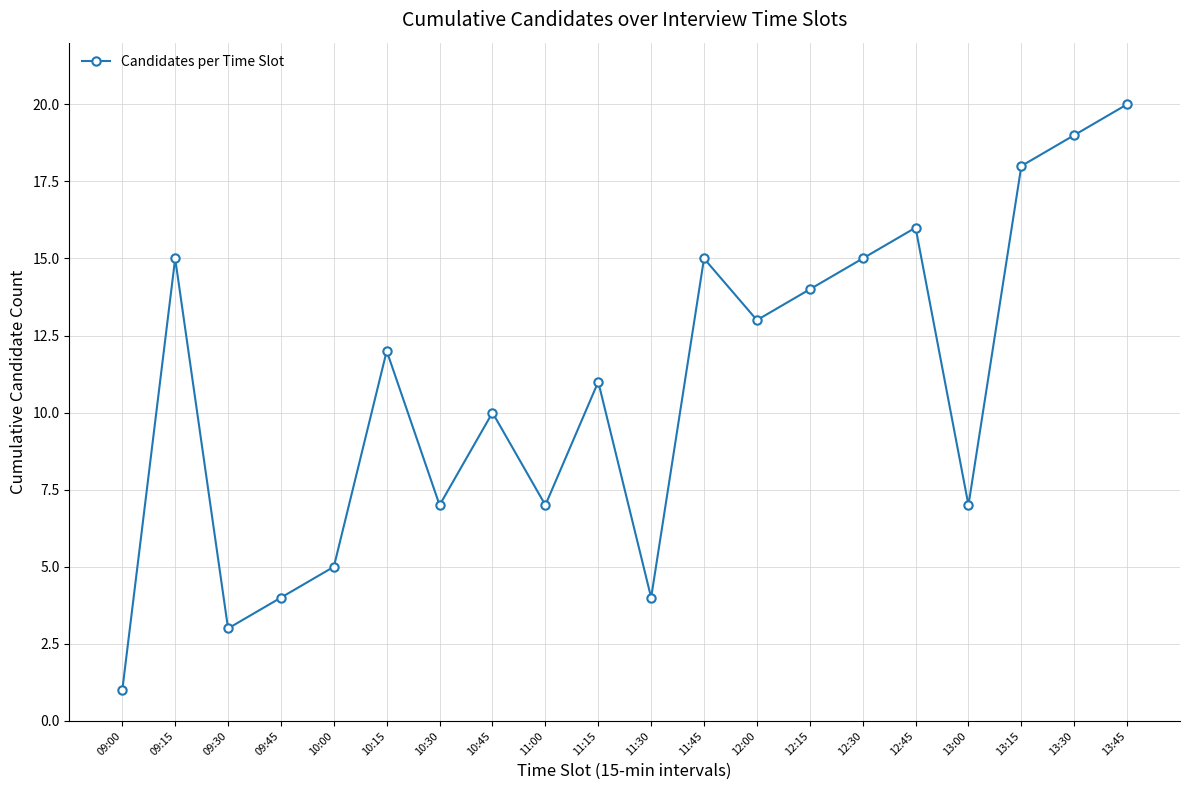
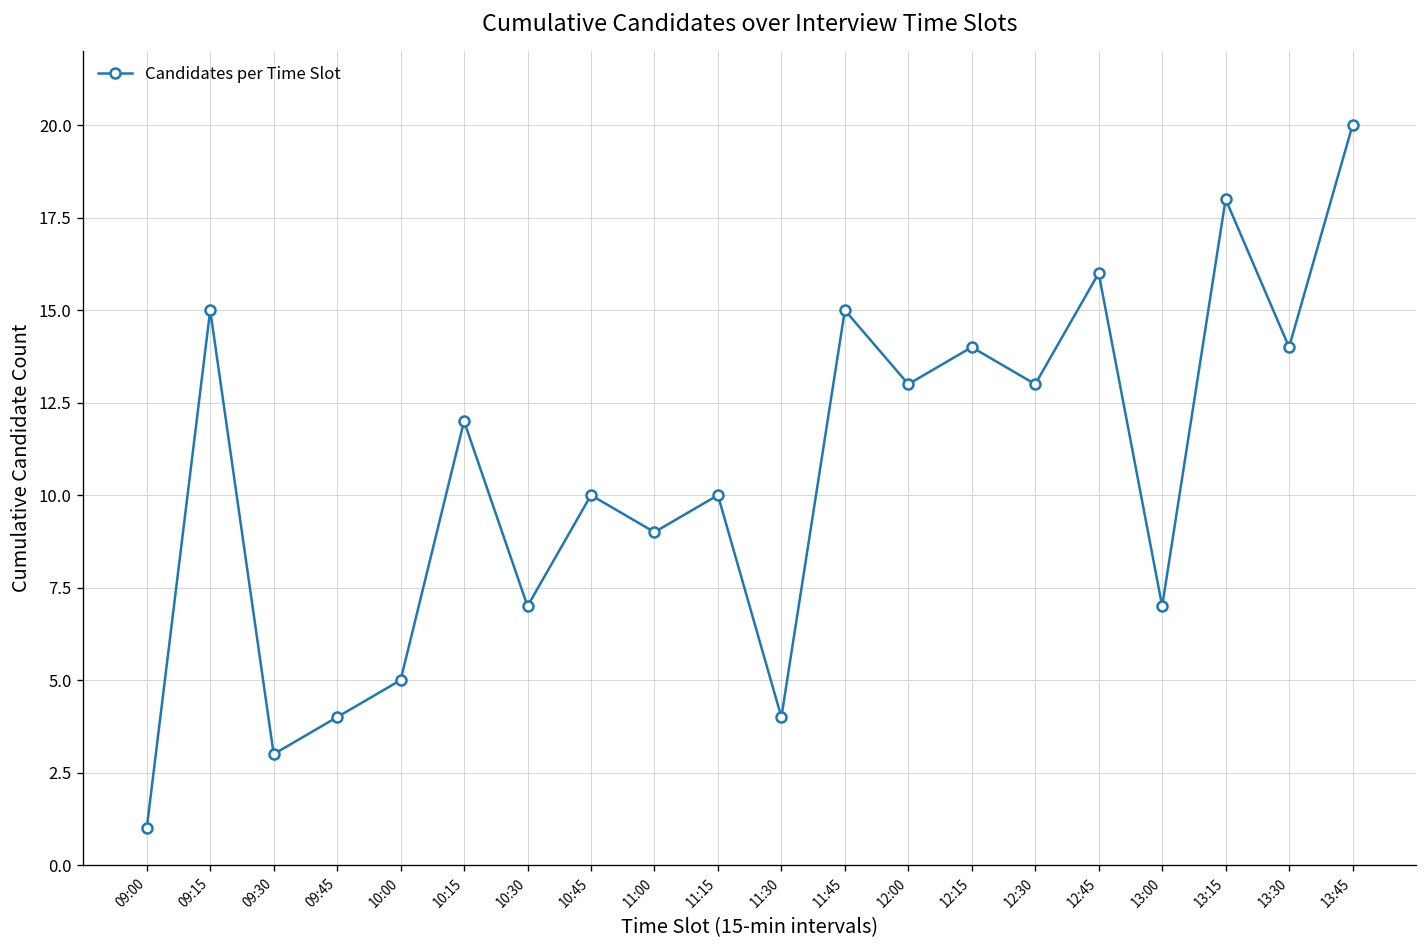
  {
    "09:00": 1,
    "09:15": 15,
    "09:30": 3,
    "09:45": 4,
    "10:00": 5,
    "10:15": 12,
    "10:30": 7,
    "10:45": 10,
-   "11:00": 7,
-   "11:15": 11,
+   "11:00": 9,
+   "11:15": 10,
    "11:30": 4,
    "11:45": 15,
    "12:00": 13,
    "12:15": 14,
-   "12:30": 15,
+   "12:30": 13,
    "12:45": 16,
    "13:00": 7,
    "13:15": 18,
-   "13:30": 19,
+   "13:30": 14,
    "13:45": 20
  }
